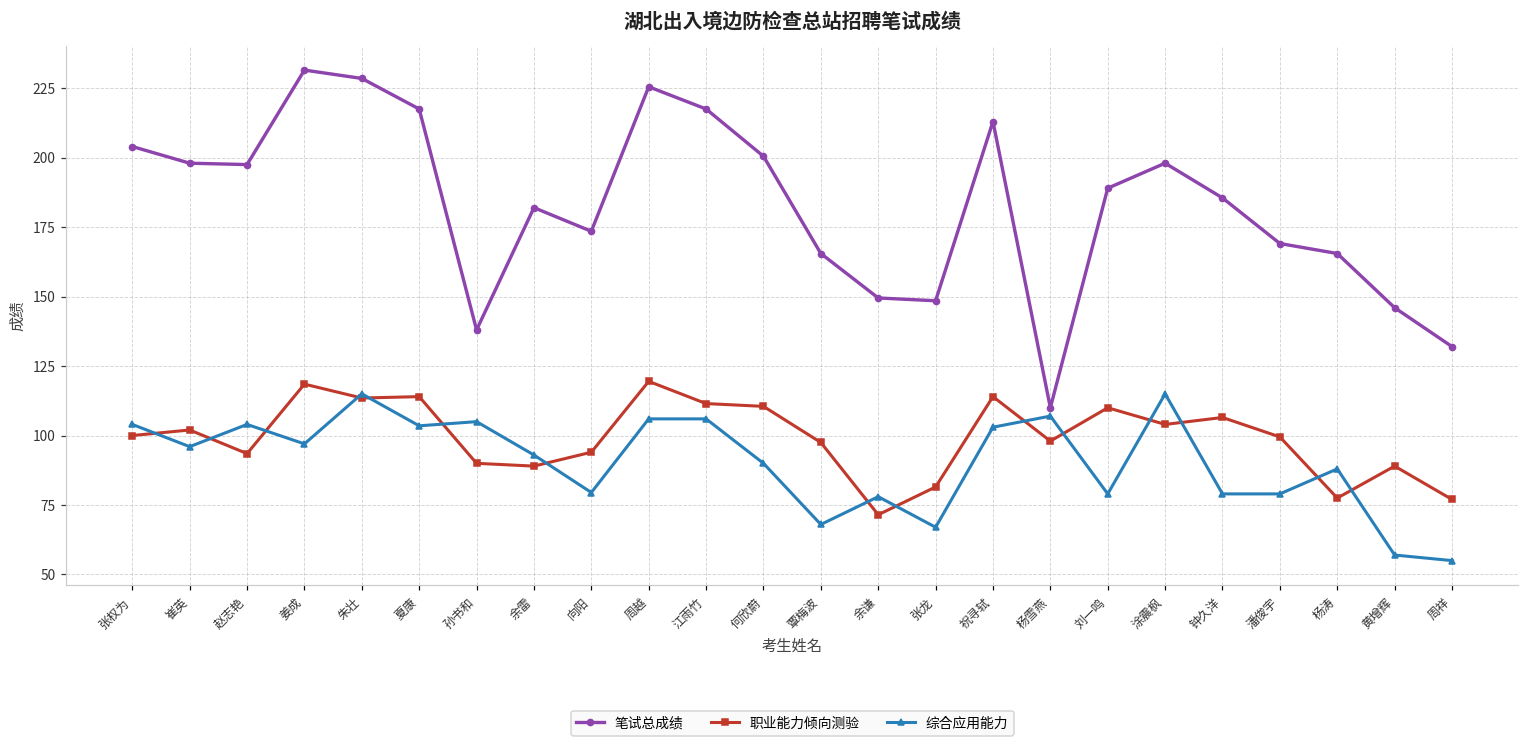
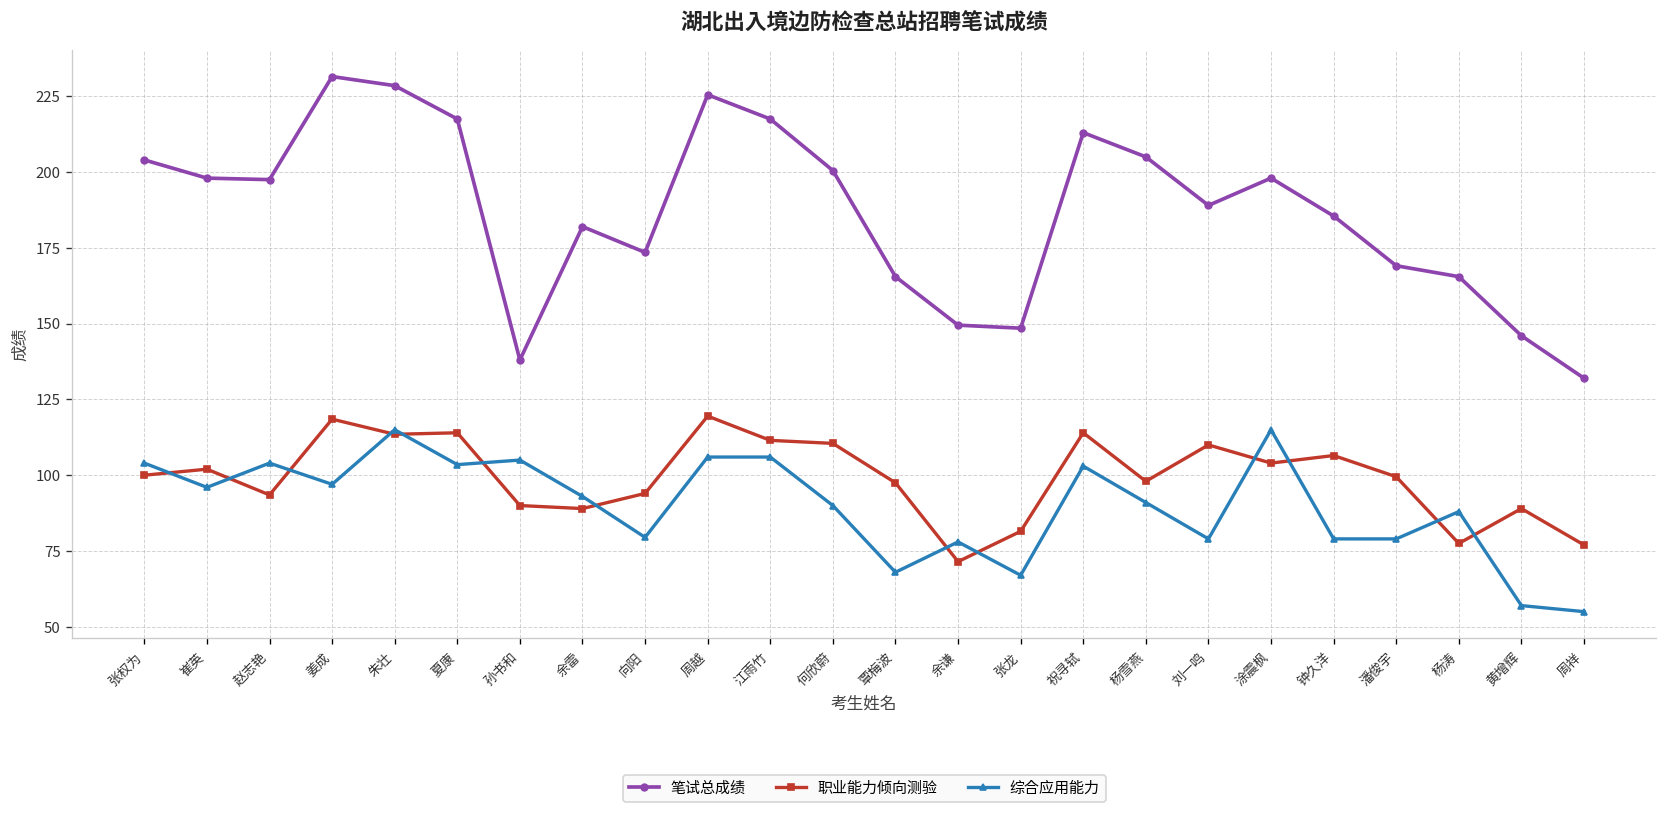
  {
    "笔试总成绩": {
      "张权为": 204,
      "崔英": 198,
      "赵志艳": 198,
      "姜成": 232,
      "朱壮": 229,
      "夏康": 218,
      "孙书和": 138,
      "余雷": 182,
      "向阳": 174,
      "周越": 226,
      "江雨竹": 218,
      "何欣蔚": 201,
      "覃梅波": 166,
      "余谦": 150,
      "张龙": 149,
      "祝寻轼": 213,
-     "杨雪燕": 110,
+     "杨雪燕": 205,
      "刘一鸣": 189,
      "涂震枫": 198,
      "钟久洋": 186,
      "潘俊宇": 169,
      "杨涛": 166,
      "黄增辉": 146,
      "周祥": 132
    },
    "职业能力倾向测验": {
      "张权为": 100,
      "崔英": 102,
      "赵志艳": 94,
      "姜成": 119,
      "朱壮": 114,
      "夏康": 114,
      "孙书和": 90,
      "余雷": 89,
      "向阳": 94,
      "周越": 120,
      "江雨竹": 112,
      "何欣蔚": 111,
      "覃梅波": 98,
      "余谦": 72,
      "张龙": 82,
      "祝寻轼": 114,
      "杨雪燕": 98,
      "刘一鸣": 110,
      "涂震枫": 104,
      "钟久洋": 107,
      "潘俊宇": 100,
      "杨涛": 78,
      "黄增辉": 89,
      "周祥": 77
    },
    "综合应用能力": {
      "张权为": 104,
      "崔英": 96,
      "赵志艳": 104,
      "姜成": 97,
      "朱壮": 115,
      "夏康": 104,
      "孙书和": 105,
      "余雷": 93,
      "向阳": 80,
      "周越": 106,
      "江雨竹": 106,
      "何欣蔚": 90,
      "覃梅波": 68,
      "余谦": 78,
      "张龙": 67,
      "祝寻轼": 103,
-     "杨雪燕": 107,
+     "杨雪燕": 91,
      "刘一鸣": 79,
      "涂震枫": 115,
      "钟久洋": 79,
      "潘俊宇": 79,
      "杨涛": 88,
      "黄增辉": 57,
      "周祥": 55
    }
  }
